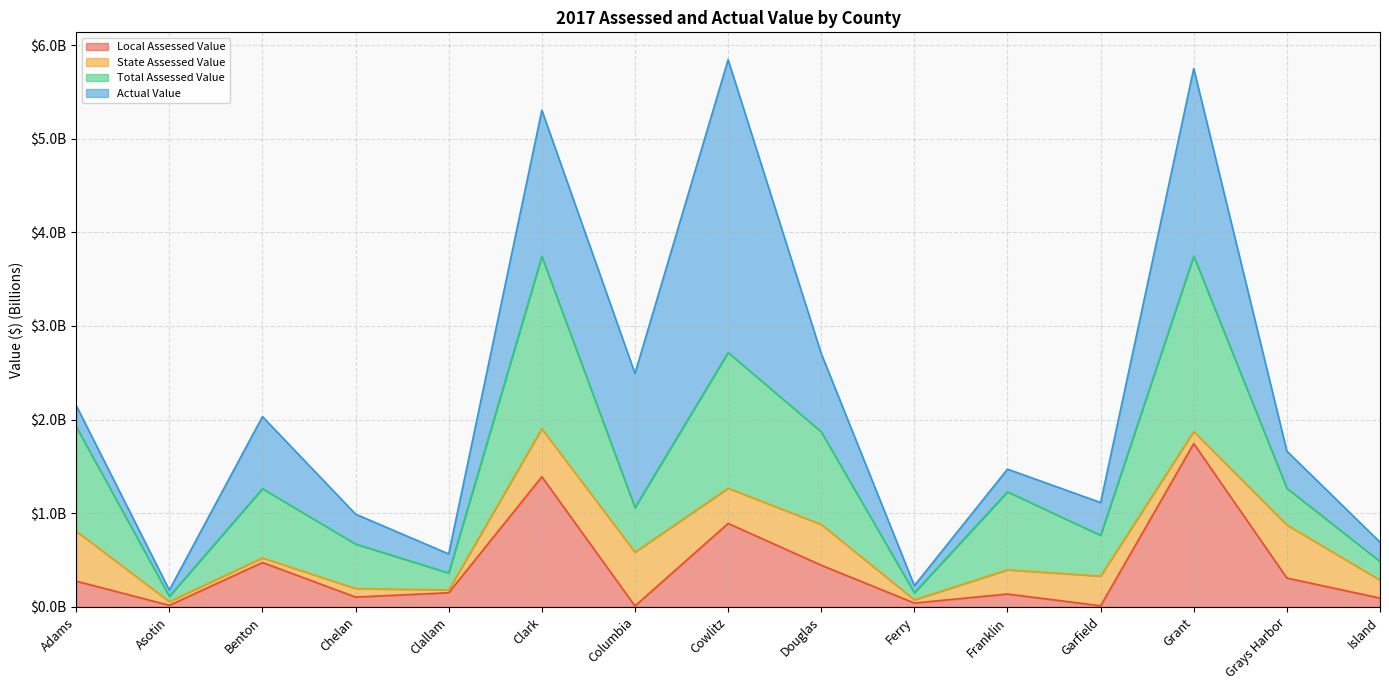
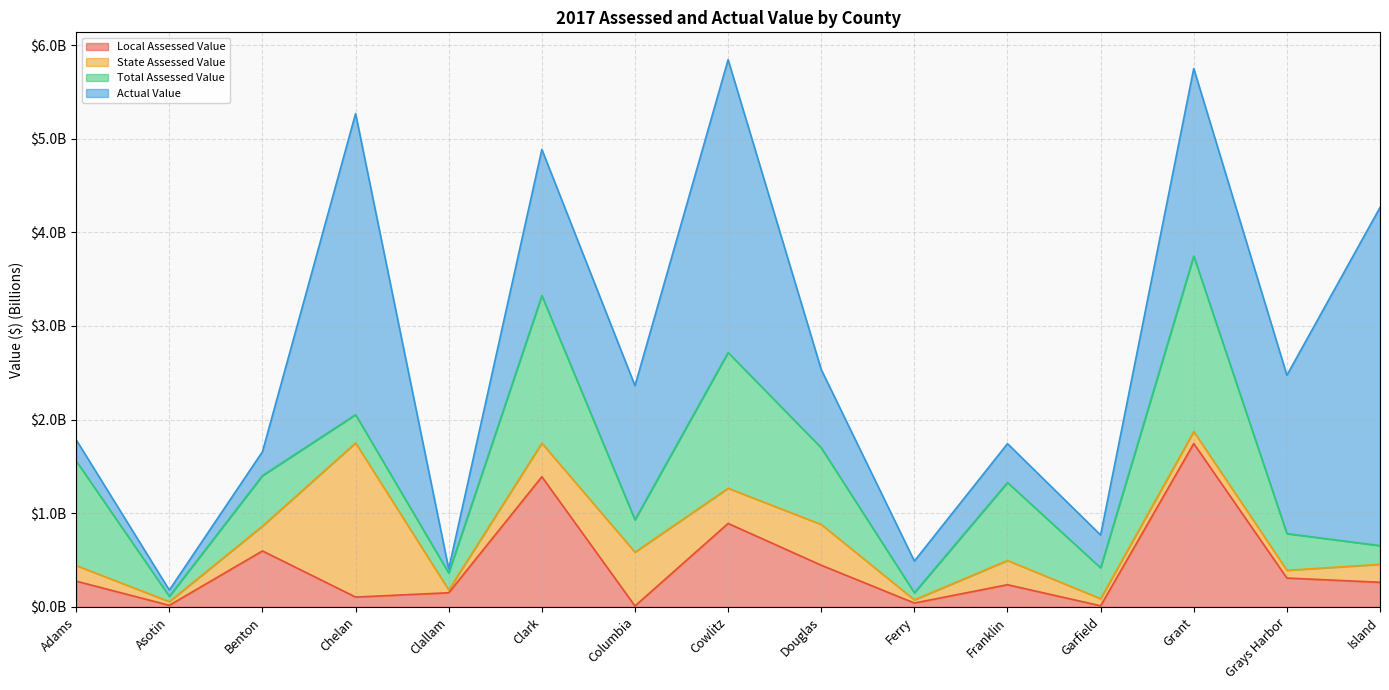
  {
    "Local Assessed Value": {
      "Adams": "$300000000",
      "Asotin": "$0",
-     "Benton": "$500000000",
+     "Benton": "$600000000",
      "Chelan": "$100000000",
      "Clallam": "$200000000",
      "Clark": "$1400000000",
      "Columbia": "$0",
      "Cowlitz": "$900000000",
      "Douglas": "$400000000",
      "Ferry": "$0",
-     "Franklin": "$100000000",
+     "Franklin": "$200000000",
      "Garfield": "$0",
      "Grant": "$1700000000",
      "Grays Harbor": "$300000000",
-     "Island": "$100000000"
+     "Island": "$300000000"
    },
    "State Assessed Value": {
-     "Adams": "$500000000",
+     "Adams": "$200000000",
      "Asotin": "$0",
-     "Benton": "$0",
-     "Chelan": "$100000000",
+     "Benton": "$300000000",
+     "Chelan": "$1600000000",
      "Clallam": "$0",
-     "Clark": "$500000000",
+     "Clark": "$400000000",
      "Columbia": "$600000000",
      "Cowlitz": "$400000000",
      "Douglas": "$400000000",
      "Ferry": "$0",
      "Franklin": "$300000000",
-     "Garfield": "$300000000",
+     "Garfield": "$100000000",
      "Grant": "$100000000",
-     "Grays Harbor": "$600000000",
+     "Grays Harbor": "$100000000",
      "Island": "$200000000"
    },
    "Total Assessed Value": {
      "Adams": "$1100000000",
      "Asotin": "$100000000",
-     "Benton": "$700000000",
-     "Chelan": "$500000000",
+     "Benton": "$500000000",
+     "Chelan": "$300000000",
      "Clallam": "$200000000",
-     "Clark": "$1800000000",
-     "Columbia": "$500000000",
+     "Clark": "$1600000000",
+     "Columbia": "$300000000",
      "Cowlitz": "$1400000000",
-     "Douglas": "$1000000000",
+     "Douglas": "$800000000",
      "Ferry": "$100000000",
      "Franklin": "$800000000",
-     "Garfield": "$400000000",
+     "Garfield": "$300000000",
      "Grant": "$1900000000",
      "Grays Harbor": "$400000000",
      "Island": "$200000000"
    },
    "Actual Value": {
      "Adams": "$200000000",
      "Asotin": "$100000000",
-     "Benton": "$800000000",
-     "Chelan": "$300000000",
-     "Clallam": "$200000000",
+     "Benton": "$300000000",
+     "Chelan": "$3200000000",
+     "Clallam": "$0",
      "Clark": "$1600000000",
      "Columbia": "$1400000000",
      "Cowlitz": "$3100000000",
      "Douglas": "$800000000",
-     "Ferry": "$100000000",
-     "Franklin": "$200000000",
+     "Ferry": "$300000000",
+     "Franklin": "$400000000",
      "Garfield": "$400000000",
      "Grant": "$2000000000",
-     "Grays Harbor": "$400000000",
-     "Island": "$200000000"
+     "Grays Harbor": "$1700000000",
+     "Island": "$3600000000"
    }
  }
